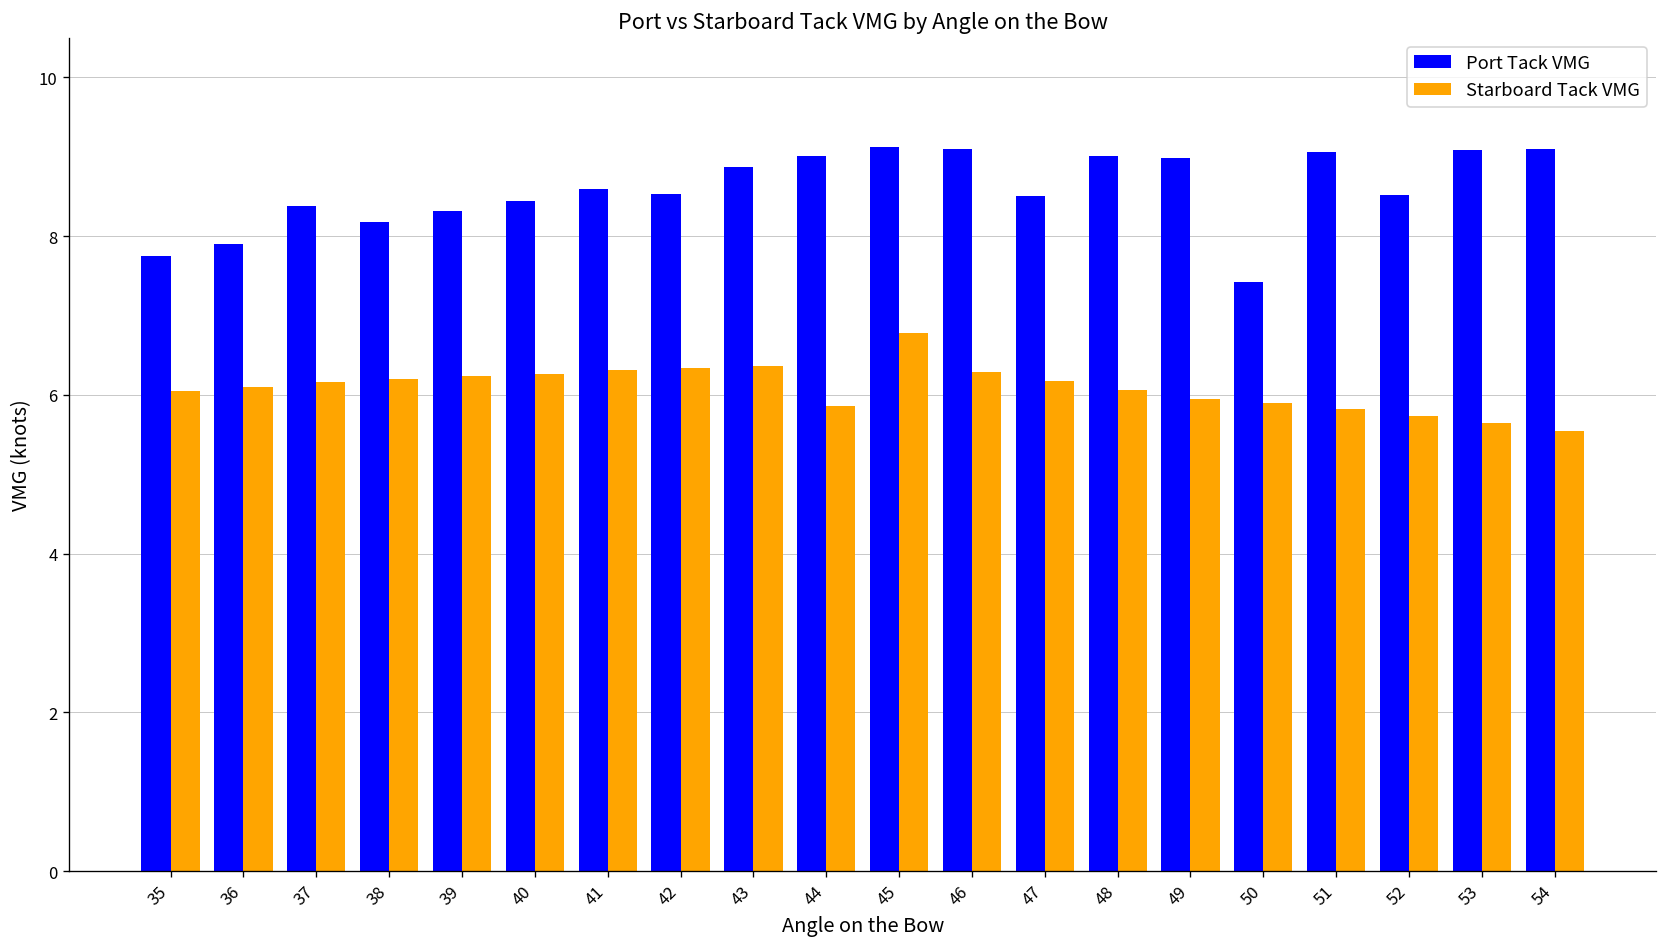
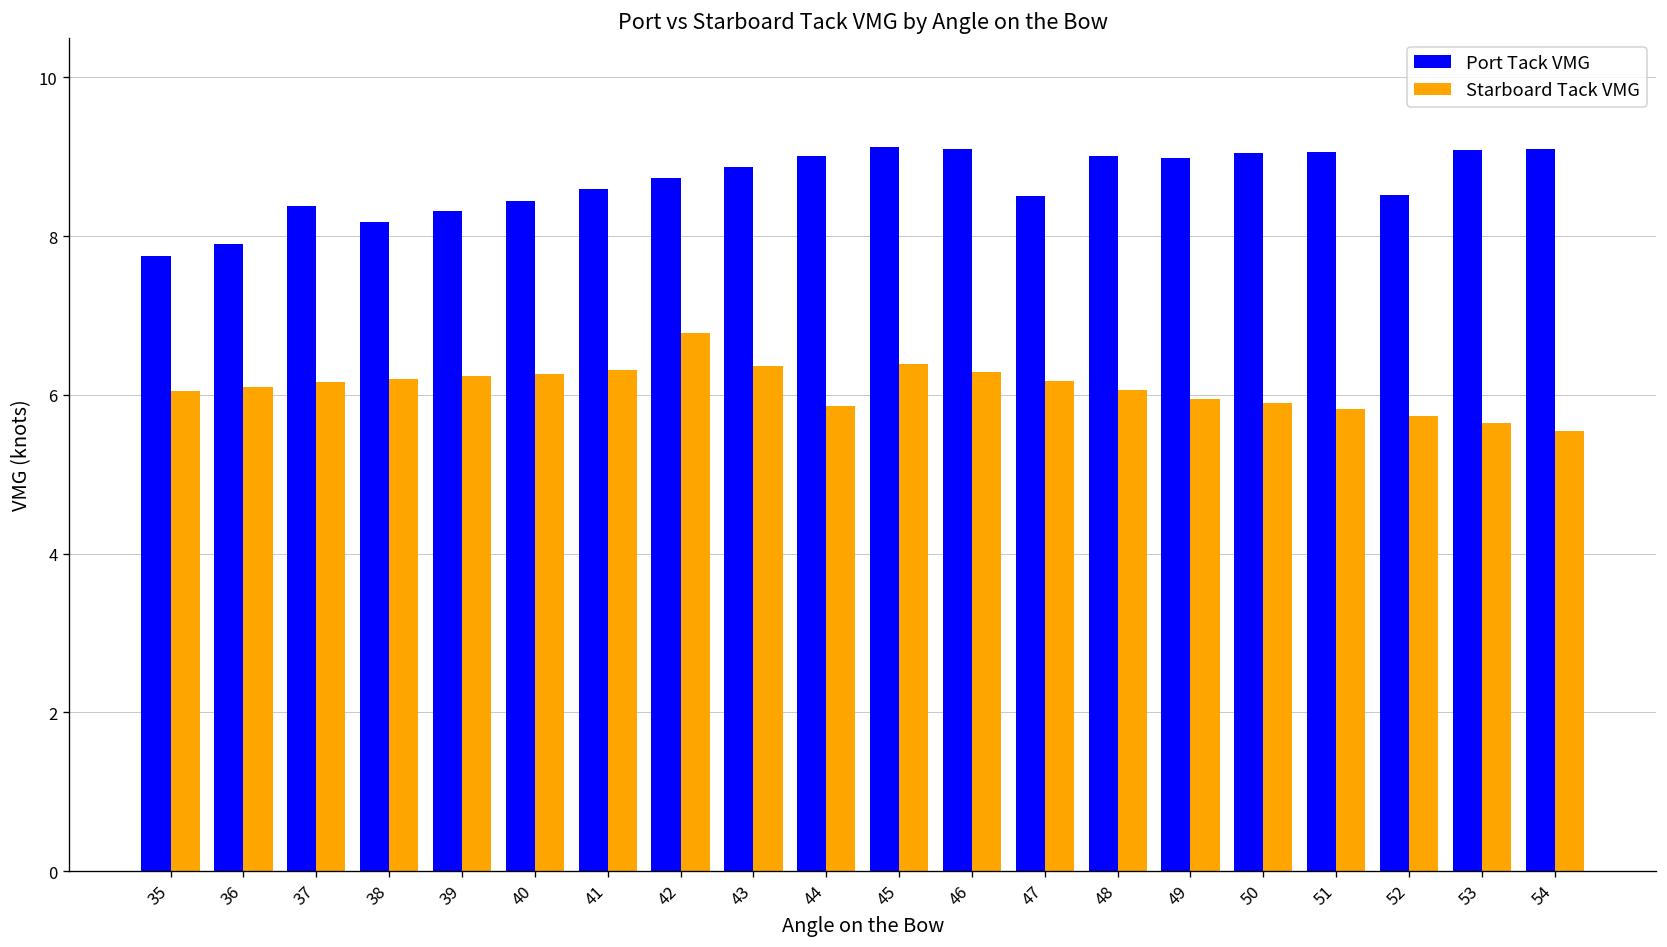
  {
    "Port Tack VMG": {
      "35": 7.7,
      "36": 7.9,
      "37": 8.4,
      "38": 8.2,
      "39": 8.3,
      "40": 8.4,
      "41": 8.6,
-     "42": 8.5,
+     "42": 8.7,
      "43": 8.9,
      "44": 9.0,
      "45": 9.1,
      "46": 9.1,
      "47": 8.5,
      "48": 9.0,
      "49": 9.0,
-     "50": 7.4,
+     "50": 9.0,
      "51": 9.1,
      "52": 8.5,
      "53": 9.1,
      "54": 9.1
    },
    "Starboard Tack VMG": {
      "35": 6.0,
      "36": 6.1,
      "37": 6.2,
      "38": 6.2,
      "39": 6.2,
      "40": 6.3,
      "41": 6.3,
-     "42": 6.3,
+     "42": 6.8,
      "43": 6.4,
      "44": 5.9,
-     "45": 6.8,
+     "45": 6.4,
      "46": 6.3,
      "47": 6.2,
      "48": 6.1,
      "49": 6.0,
      "50": 5.9,
      "51": 5.8,
      "52": 5.7,
      "53": 5.6,
      "54": 5.5
    }
  }
